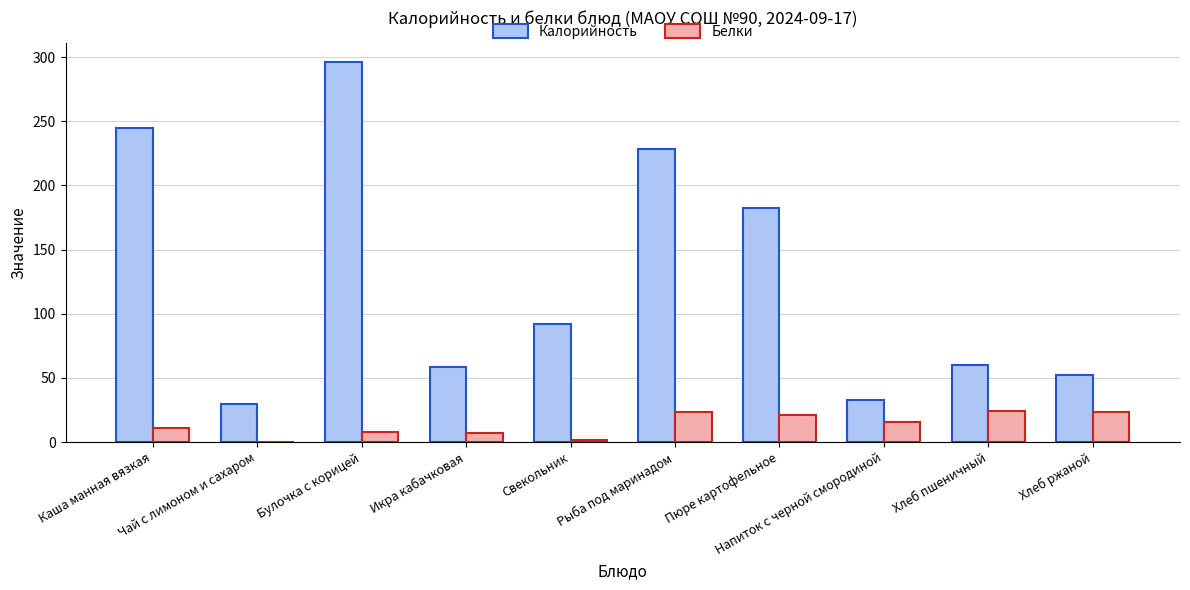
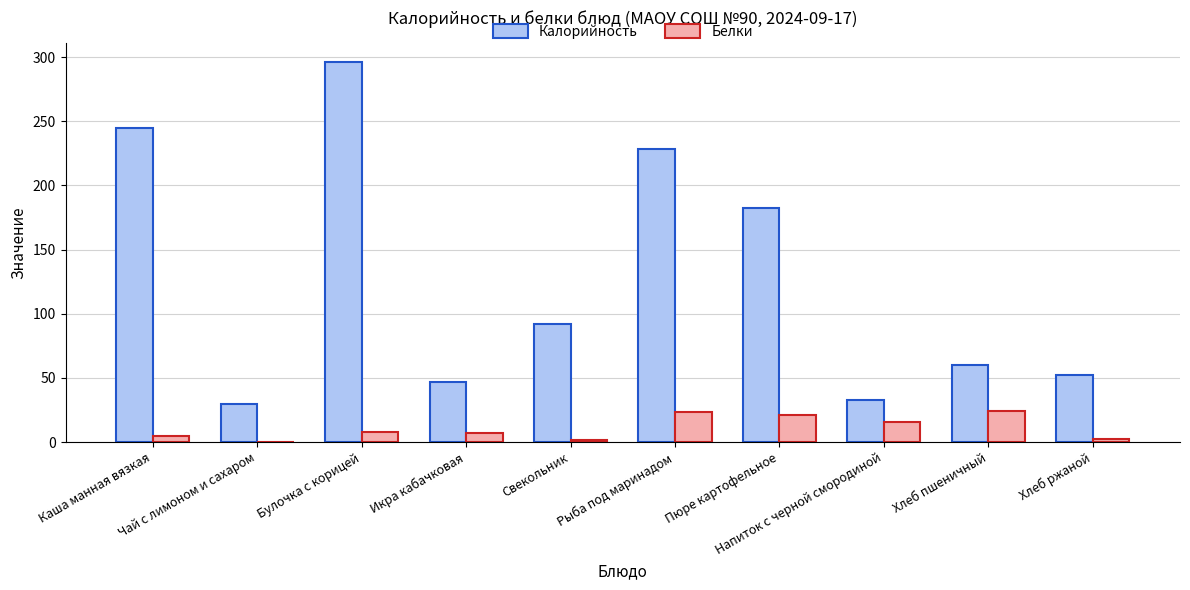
  {
    "Калорийность": {
      "Каша манная вязкая": 245,
      "Чай с лимоном и сахаром": 30,
      "Булочка с корицей": 296,
-     "Икра кабачковая": 58,
+     "Икра кабачковая": 47,
      "Свекольник": 92,
      "Рыба под маринадом": 229,
      "Пюре картофельное": 183,
      "Напиток с черной смородиной": 33,
      "Хлеб пшеничный": 60,
      "Хлеб ржаной": 52
    },
    "Белки": {
-     "Каша манная вязкая": 11,
+     "Каша манная вязкая": 5,
      "Булочка с корицей": 8,
      "Икра кабачковая": 7,
      "Рыба под маринадом": 23,
      "Пюре картофельное": 21,
      "Напиток с черной смородиной": 15,
      "Хлеб пшеничный": 24,
-     "Хлеб ржаной": 24
+     "Хлеб ржаной": 2
    }
  }
